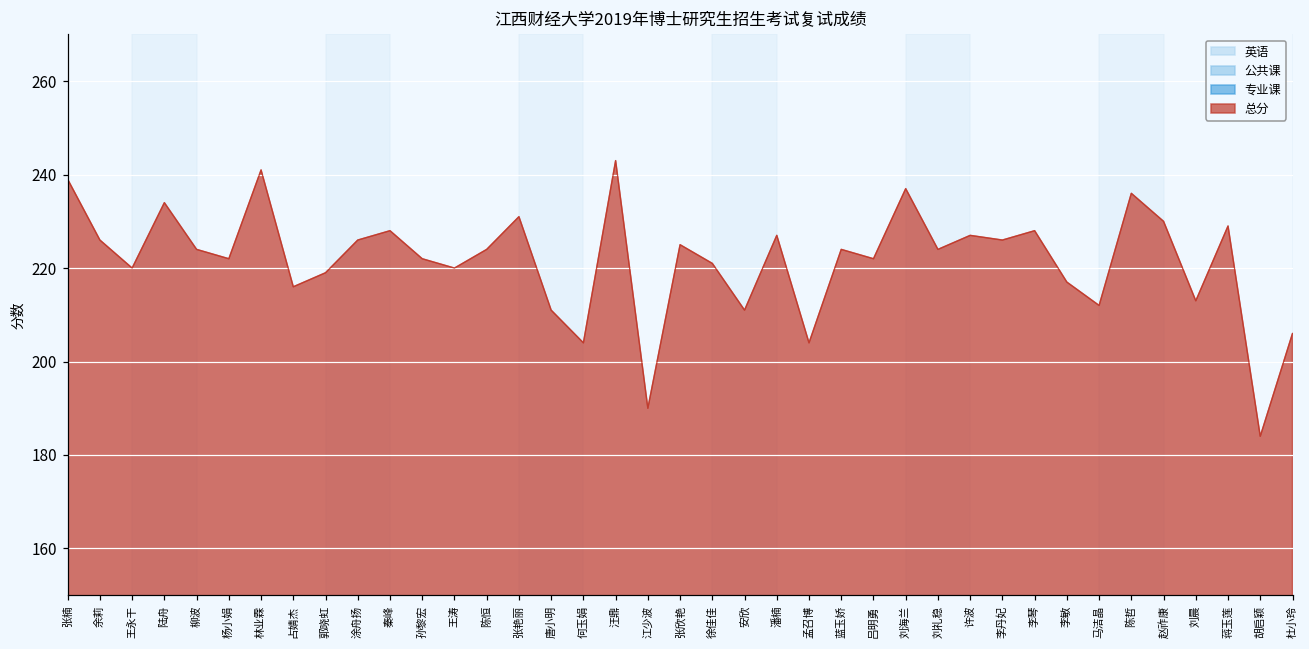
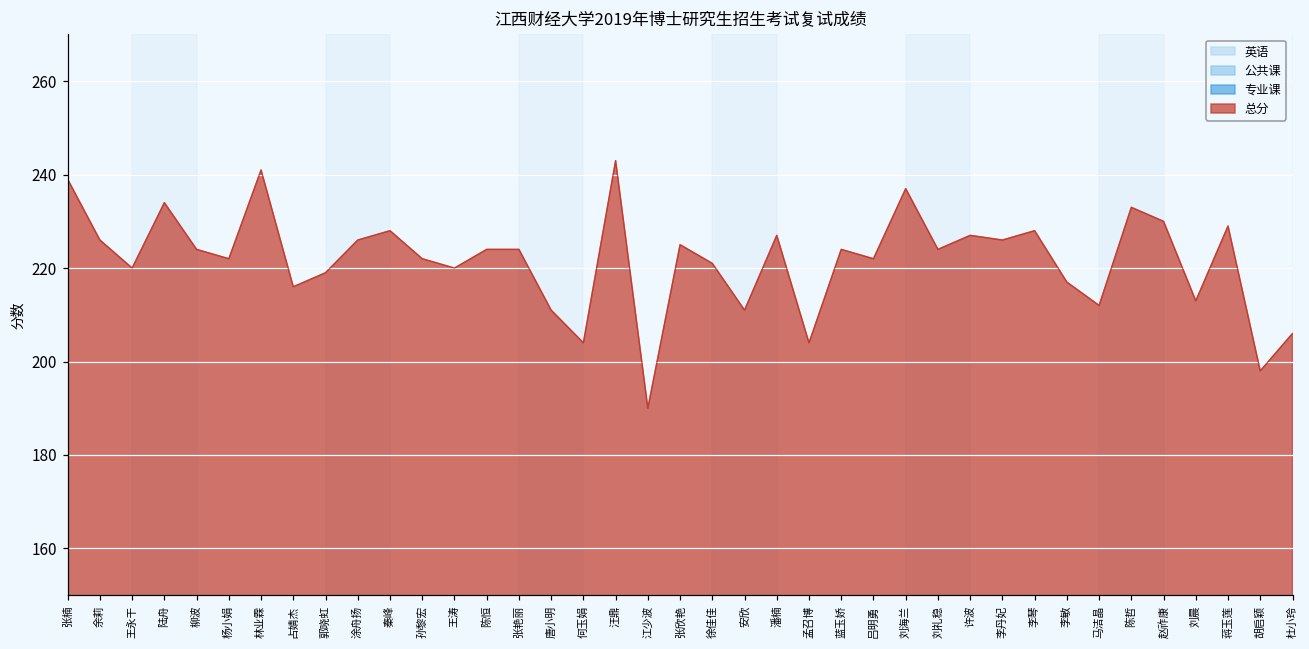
  {
    "总分": {
      "张楠": 239,
      "余莉": 226,
      "王永干": 220,
      "陆舟": 234,
      "柳波": 224,
      "杨小娟": 222,
      "林业霖": 241,
      "占婧杰": 216,
      "郭晓虹": 219,
      "涂舟扬": 226,
      "秦峰": 228,
      "孙黎宏": 222,
      "王涛": 220,
      "陈恒": 224,
-     "张艳丽": 231,
+     "张艳丽": 224,
      "唐小明": 211,
      "何玉娟": 204,
      "汪鼎": 243,
      "江少波": 190,
      "张欣艳": 225,
      "徐佳佳": 221,
      "安欣": 211,
      "潘楠": 227,
      "孟召博": 204,
      "蓝玉娇": 224,
      "吕明勇": 222,
      "刘海兰": 237,
      "刘礼稳": 224,
      "许波": 227,
      "李丹妃": 226,
      "李琴": 228,
      "李敏": 217,
      "马洁晶": 212,
-     "陈哲": 236,
+     "陈哲": 233,
      "赵祚康": 230,
      "刘晨": 213,
      "蒋玉莲": 229,
-     "胡启颖": 184,
+     "胡启颖": 198,
      "杜小玲": 206
    }
  }
